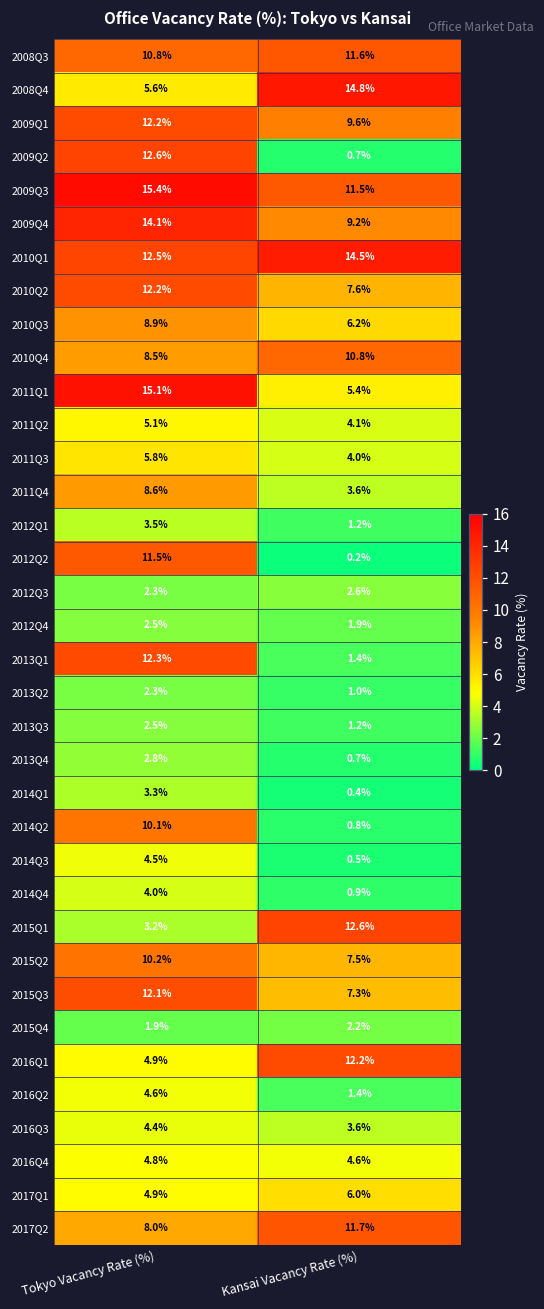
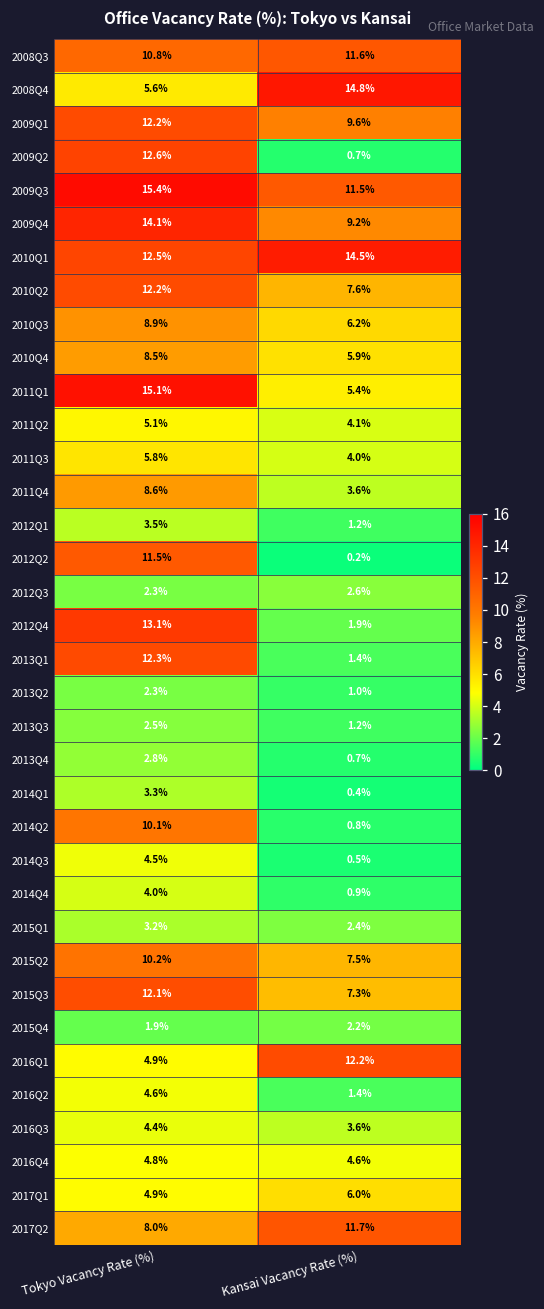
  {
    "2008Q3": {
      "Tokyo Vacancy Rate (%)": "10.8%",
      "Kansai Vacancy Rate (%)": "11.6%"
    },
    "2008Q4": {
      "Tokyo Vacancy Rate (%)": "5.6%",
      "Kansai Vacancy Rate (%)": "14.8%"
    },
    "2009Q1": {
      "Tokyo Vacancy Rate (%)": "12.2%",
      "Kansai Vacancy Rate (%)": "9.6%"
    },
    "2009Q2": {
      "Tokyo Vacancy Rate (%)": "12.6%",
      "Kansai Vacancy Rate (%)": "0.7%"
    },
    "2009Q3": {
      "Tokyo Vacancy Rate (%)": "15.4%",
      "Kansai Vacancy Rate (%)": "11.5%"
    },
    "2009Q4": {
      "Tokyo Vacancy Rate (%)": "14.1%",
      "Kansai Vacancy Rate (%)": "9.2%"
    },
    "2010Q1": {
      "Tokyo Vacancy Rate (%)": "12.5%",
      "Kansai Vacancy Rate (%)": "14.5%"
    },
    "2010Q2": {
      "Tokyo Vacancy Rate (%)": "12.2%",
      "Kansai Vacancy Rate (%)": "7.6%"
    },
    "2010Q3": {
      "Tokyo Vacancy Rate (%)": "8.9%",
      "Kansai Vacancy Rate (%)": "6.2%"
    },
    "2010Q4": {
      "Tokyo Vacancy Rate (%)": "8.5%",
-     "Kansai Vacancy Rate (%)": "10.8%"
+     "Kansai Vacancy Rate (%)": "5.9%"
    },
    "2011Q1": {
      "Tokyo Vacancy Rate (%)": "15.1%",
      "Kansai Vacancy Rate (%)": "5.4%"
    },
    "2011Q2": {
      "Tokyo Vacancy Rate (%)": "5.1%",
      "Kansai Vacancy Rate (%)": "4.1%"
    },
    "2011Q3": {
      "Tokyo Vacancy Rate (%)": "5.8%",
      "Kansai Vacancy Rate (%)": "4.0%"
    },
    "2011Q4": {
      "Tokyo Vacancy Rate (%)": "8.6%",
      "Kansai Vacancy Rate (%)": "3.6%"
    },
    "2012Q1": {
      "Tokyo Vacancy Rate (%)": "3.5%",
      "Kansai Vacancy Rate (%)": "1.2%"
    },
    "2012Q2": {
      "Tokyo Vacancy Rate (%)": "11.5%",
      "Kansai Vacancy Rate (%)": "0.2%"
    },
    "2012Q3": {
      "Tokyo Vacancy Rate (%)": "2.3%",
      "Kansai Vacancy Rate (%)": "2.6%"
    },
    "2012Q4": {
-     "Tokyo Vacancy Rate (%)": "2.5%",
+     "Tokyo Vacancy Rate (%)": "13.1%",
      "Kansai Vacancy Rate (%)": "1.9%"
    },
    "2013Q1": {
      "Tokyo Vacancy Rate (%)": "12.3%",
      "Kansai Vacancy Rate (%)": "1.4%"
    },
    "2013Q2": {
      "Tokyo Vacancy Rate (%)": "2.3%",
      "Kansai Vacancy Rate (%)": "1.0%"
    },
    "2013Q3": {
      "Tokyo Vacancy Rate (%)": "2.5%",
      "Kansai Vacancy Rate (%)": "1.2%"
    },
    "2013Q4": {
      "Tokyo Vacancy Rate (%)": "2.8%",
      "Kansai Vacancy Rate (%)": "0.7%"
    },
    "2014Q1": {
      "Tokyo Vacancy Rate (%)": "3.3%",
      "Kansai Vacancy Rate (%)": "0.4%"
    },
    "2014Q2": {
      "Tokyo Vacancy Rate (%)": "10.1%",
      "Kansai Vacancy Rate (%)": "0.8%"
    },
    "2014Q3": {
      "Tokyo Vacancy Rate (%)": "4.5%",
      "Kansai Vacancy Rate (%)": "0.5%"
    },
    "2014Q4": {
      "Tokyo Vacancy Rate (%)": "4.0%",
      "Kansai Vacancy Rate (%)": "0.9%"
    },
    "2015Q1": {
      "Tokyo Vacancy Rate (%)": "3.2%",
-     "Kansai Vacancy Rate (%)": "12.6%"
+     "Kansai Vacancy Rate (%)": "2.4%"
    },
    "2015Q2": {
      "Tokyo Vacancy Rate (%)": "10.2%",
      "Kansai Vacancy Rate (%)": "7.5%"
    },
    "2015Q3": {
      "Tokyo Vacancy Rate (%)": "12.1%",
      "Kansai Vacancy Rate (%)": "7.3%"
    },
    "2015Q4": {
      "Tokyo Vacancy Rate (%)": "1.9%",
      "Kansai Vacancy Rate (%)": "2.2%"
    },
    "2016Q1": {
      "Tokyo Vacancy Rate (%)": "4.9%",
      "Kansai Vacancy Rate (%)": "12.2%"
    },
    "2016Q2": {
      "Tokyo Vacancy Rate (%)": "4.6%",
      "Kansai Vacancy Rate (%)": "1.4%"
    },
    "2016Q3": {
      "Tokyo Vacancy Rate (%)": "4.4%",
      "Kansai Vacancy Rate (%)": "3.6%"
    },
    "2016Q4": {
      "Tokyo Vacancy Rate (%)": "4.8%",
      "Kansai Vacancy Rate (%)": "4.6%"
    },
    "2017Q1": {
      "Tokyo Vacancy Rate (%)": "4.9%",
      "Kansai Vacancy Rate (%)": "6.0%"
    },
    "2017Q2": {
      "Tokyo Vacancy Rate (%)": "8.0%",
      "Kansai Vacancy Rate (%)": "11.7%"
    }
  }
